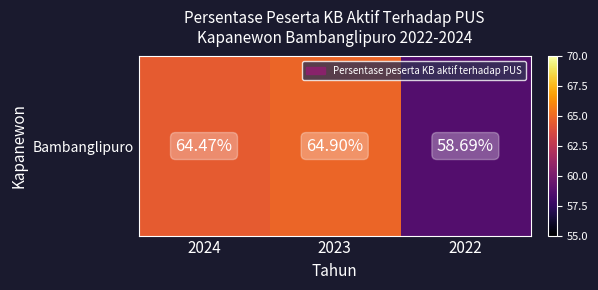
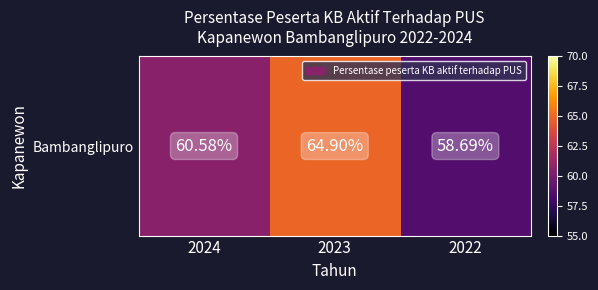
  {
    "Bambanglipuro": {
-     "2024": "64.47%"
+     "2024": "60.58%"
    }
  }
